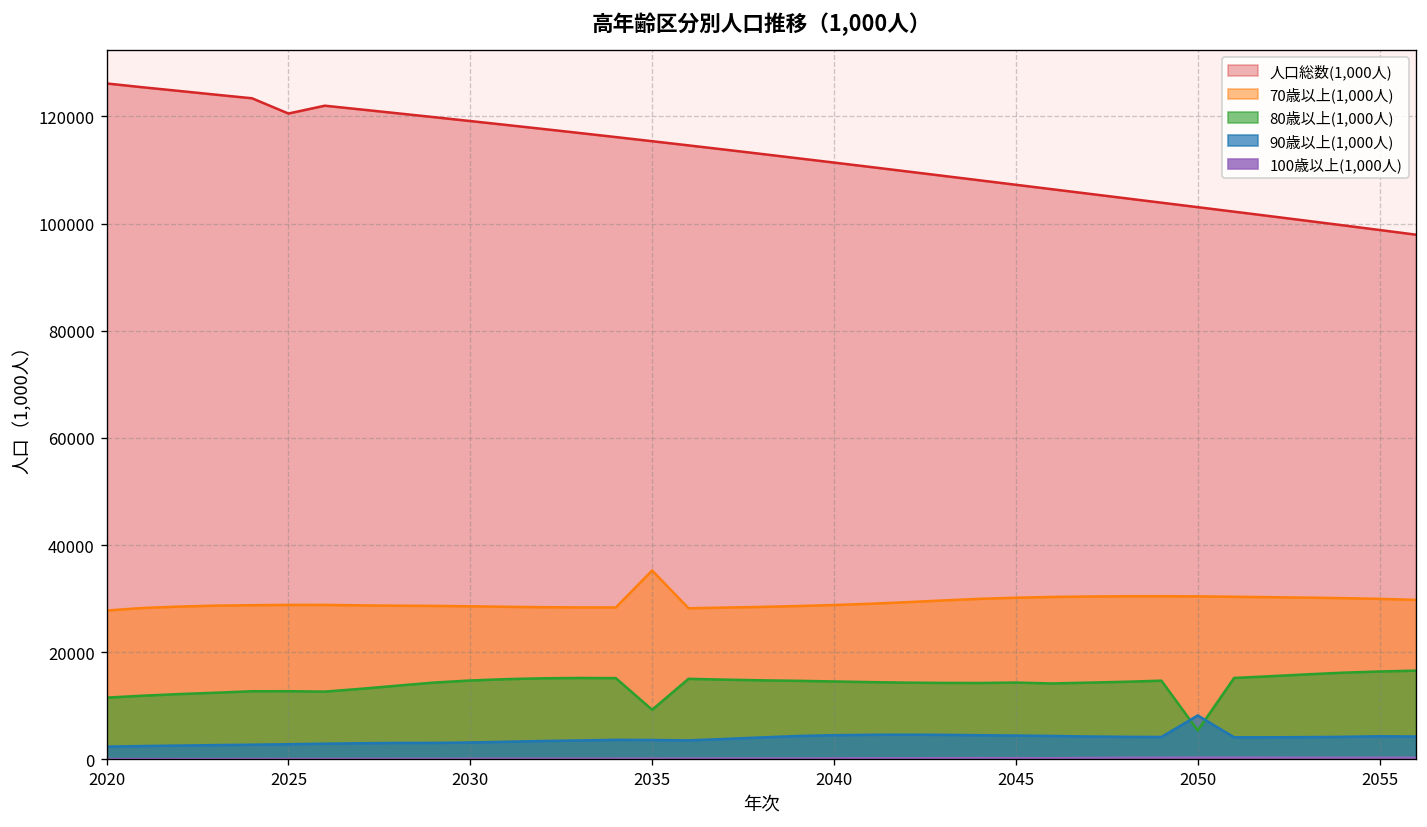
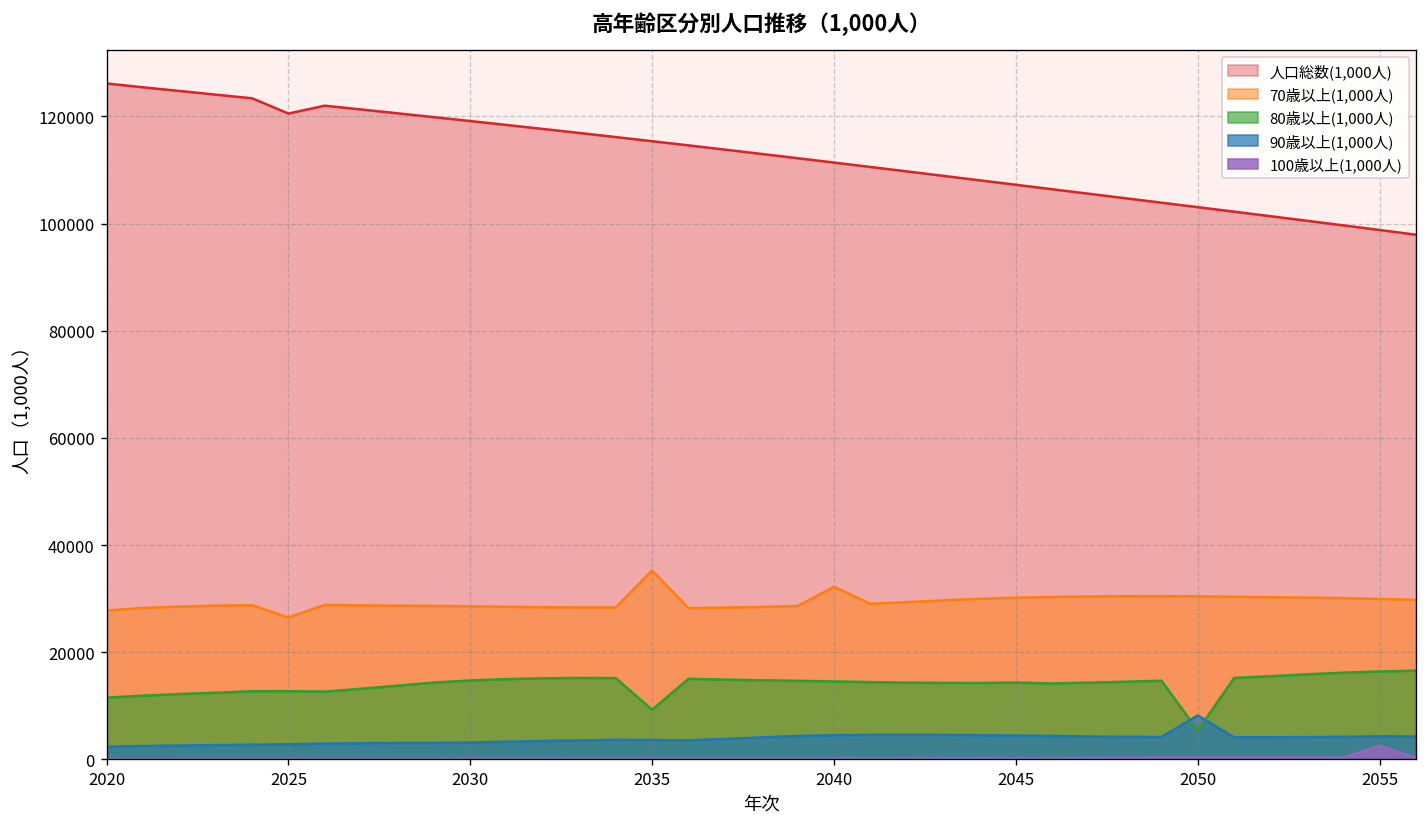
  {
    "人口総数(1,000人)": {
      "2020": 126000,
      "2025": 121000,
      "2030": 119000,
      "2035": 115000,
      "2040": 111000,
      "2045": 107000,
      "2050": 103000,
      "2055": 99000
    },
    "70歳以上(1,000人)": {
      "2020": 28000,
-     "2025": 29000,
+     "2025": 27000,
      "2030": 29000,
      "2035": 35000,
-     "2040": 29000,
+     "2040": 32000,
      "2045": 30000,
      "2050": 30000,
      "2055": 30000
    },
    "80歳以上(1,000人)": {
      "2020": 12000,
      "2025": 13000,
      "2030": 15000,
      "2035": 9000,
      "2040": 15000,
      "2045": 14000,
      "2050": 5000,
      "2055": 16000
    },
    "90歳以上(1,000人)": {
      "2020": 2000,
      "2025": 3000,
      "2030": 3000,
      "2035": 4000,
      "2040": 5000,
      "2045": 4000,
      "2050": 8000,
      "2055": 4000
    },
    "100歳以上(1,000人)": {
      "2020": 0,
      "2025": 0,
      "2030": 0,
      "2035": 0,
      "2040": 0,
      "2045": 0,
      "2050": 0,
-     "2055": 0
+     "2055": 3000
    }
  }
